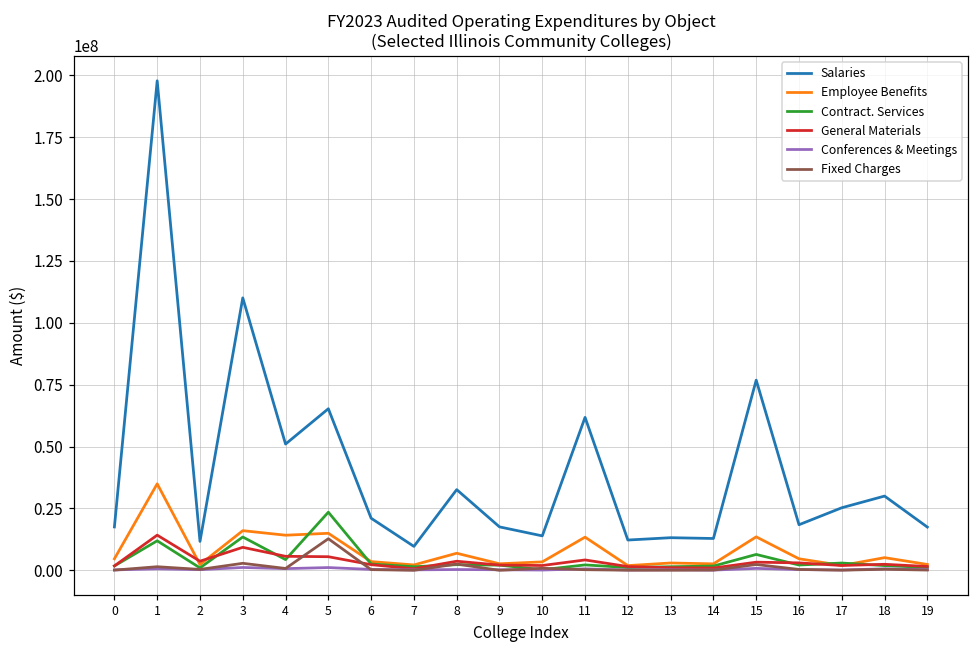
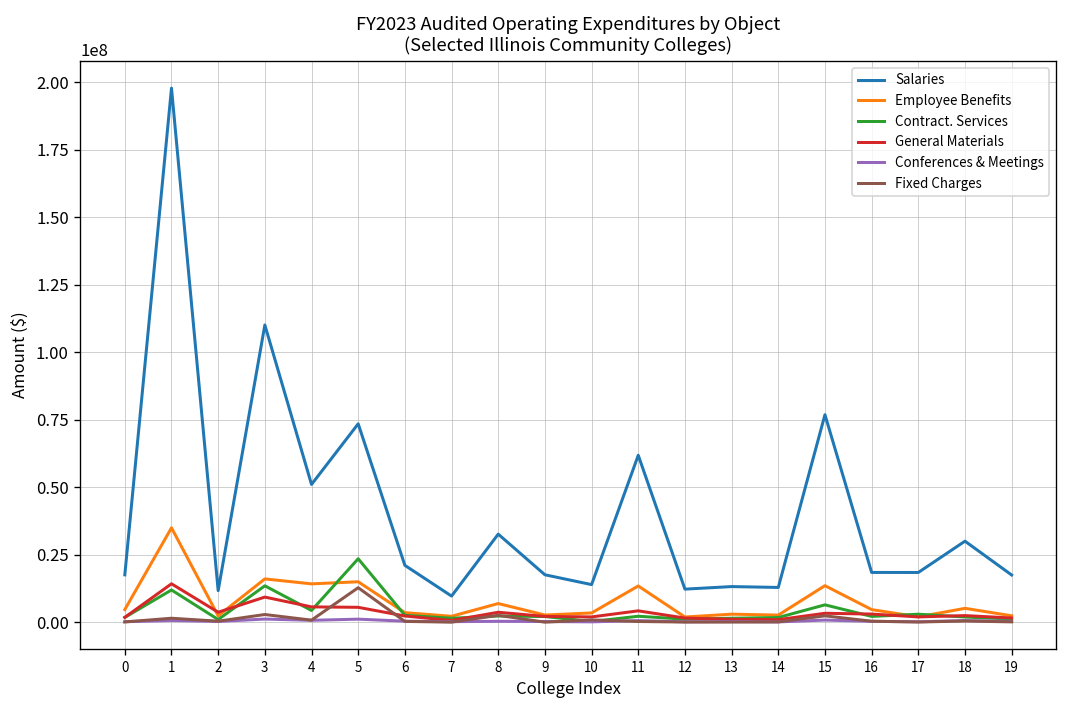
  {
    "Salaries": {
      "0": 18000000,
      "1": 198000000,
      "2": 12000000,
      "3": 110000000,
      "4": 51000000,
-     "5": 65000000,
+     "5": 73000000,
      "6": 21000000,
      "7": 10000000,
      "8": 33000000,
      "9": 18000000,
      "10": 14000000,
      "11": 62000000,
      "12": 12000000,
      "13": 13000000,
      "14": 13000000,
      "15": 77000000,
      "16": 18000000,
-     "17": 25000000,
+     "17": 18000000,
      "18": 30000000,
      "19": 17000000
    },
    "Employee Benefits": {
      "0": 5000000,
      "1": 35000000,
      "2": 2000000,
      "3": 16000000,
      "4": 14000000,
      "5": 15000000,
      "8": 7000000,
      "10": 3000000,
      "11": 13000000,
      "13": 3000000,
      "15": 14000000,
      "16": 5000000,
      "18": 5000000
    },
    "Contract. Services": {
      "1": 12000000,
      "3": 13000000,
      "4": 4000000,
      "5": 24000000,
      "11": 2000000,
      "15": 6000000
    },
    "General Materials": {
      "1": 14000000,
      "2": 4000000,
      "3": 9000000,
      "4": 6000000,
      "5": 6000000,
      "8": 4000000,
      "11": 4000000
    },
    "Conferences & Meetings": {
      "3": 1000000,
      "5": 1000000,
      "8": 0,
      "15": 1000000
    },
    "Fixed Charges": {
      "3": 3000000,
      "5": 13000000
    }
  }
